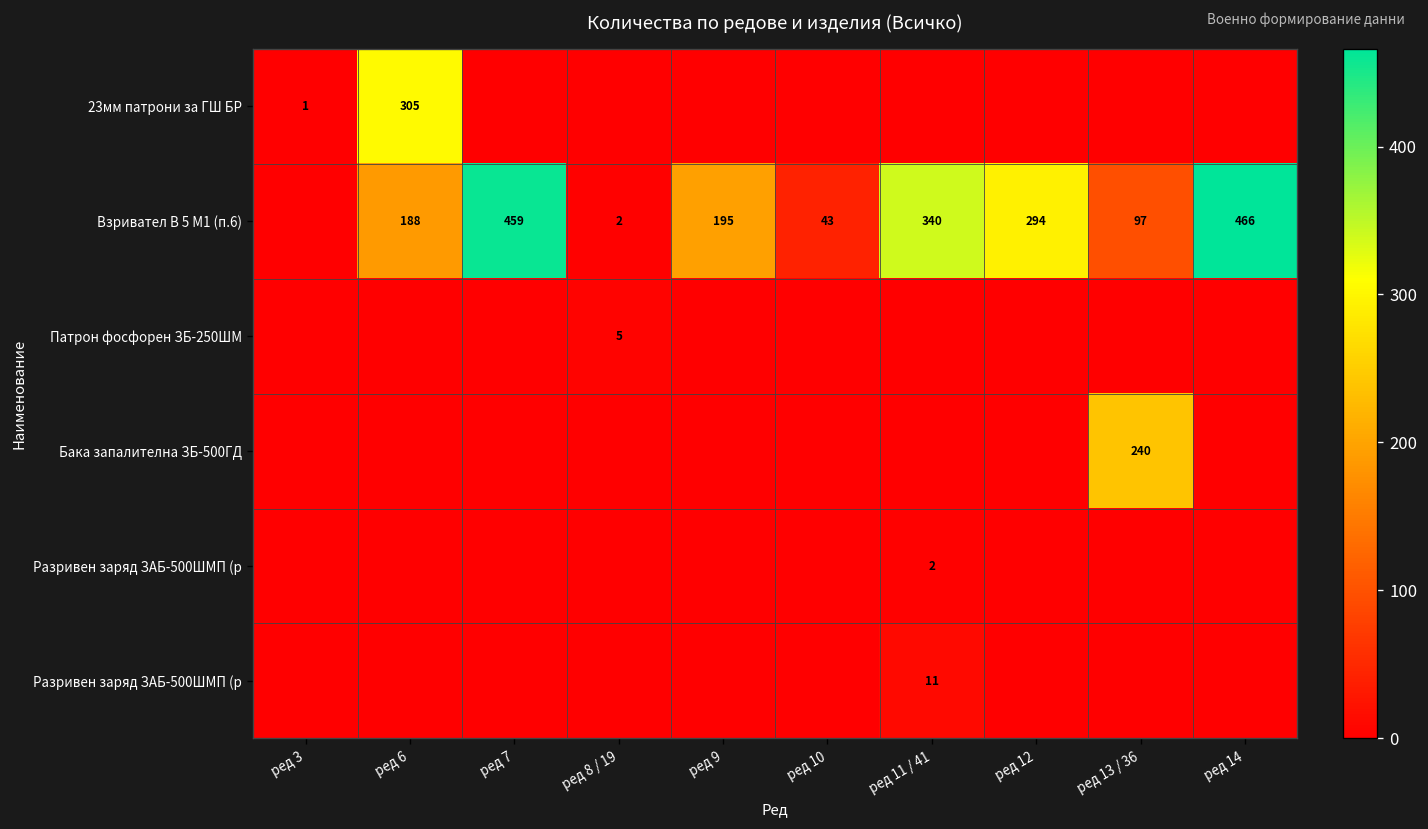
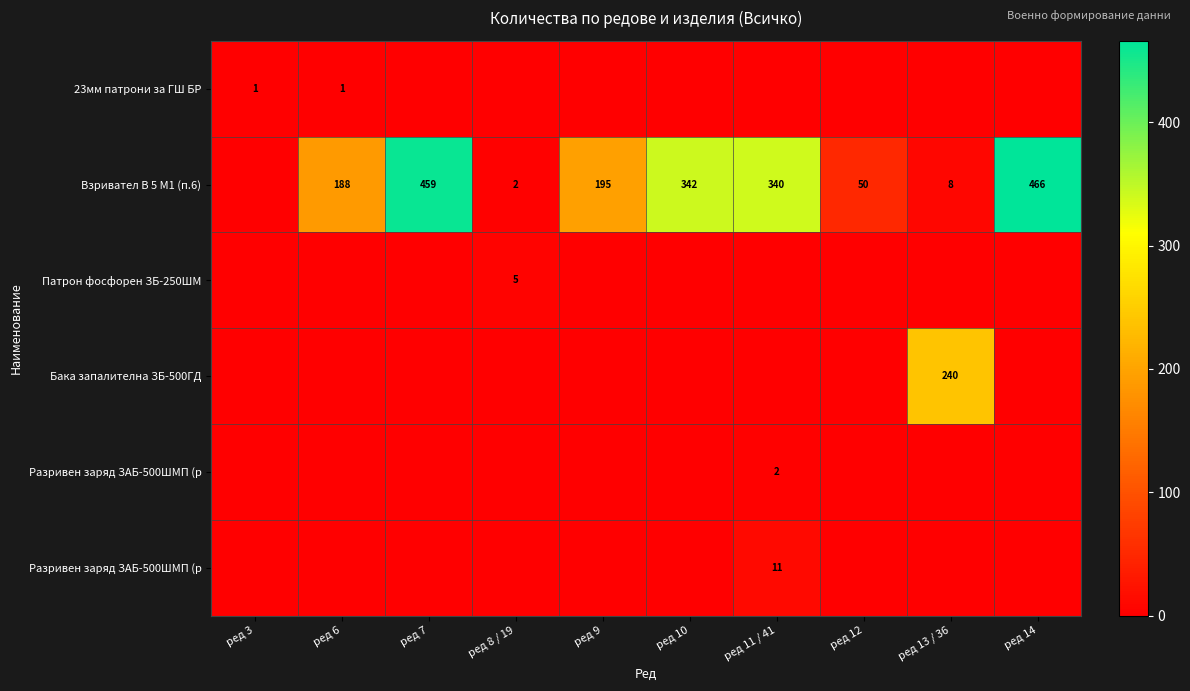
  {
    "23мм патрони за ГШ БР": {
      "ред 3": 1,
-     "ред 6": 305
+     "ред 6": 1
    },
    "Взривател В 5 М1 (п.6)": {
      "ред 6": 188,
      "ред 7": 459,
      "ред 8 / 19": 2,
      "ред 9": 195,
-     "ред 10": 43,
+     "ред 10": 342,
      "ред 11 / 41": 340,
-     "ред 12": 294,
-     "ред 13 / 36": 97,
+     "ред 12": 50,
+     "ред 13 / 36": 8,
      "ред 14": 466
    },
    "Патрон фосфорен ЗБ-250ШМ": {
      "ред 8 / 19": 5
    },
    "Бака запалителна ЗБ-500ГД": {
      "ред 13 / 36": 240
    }
  }
